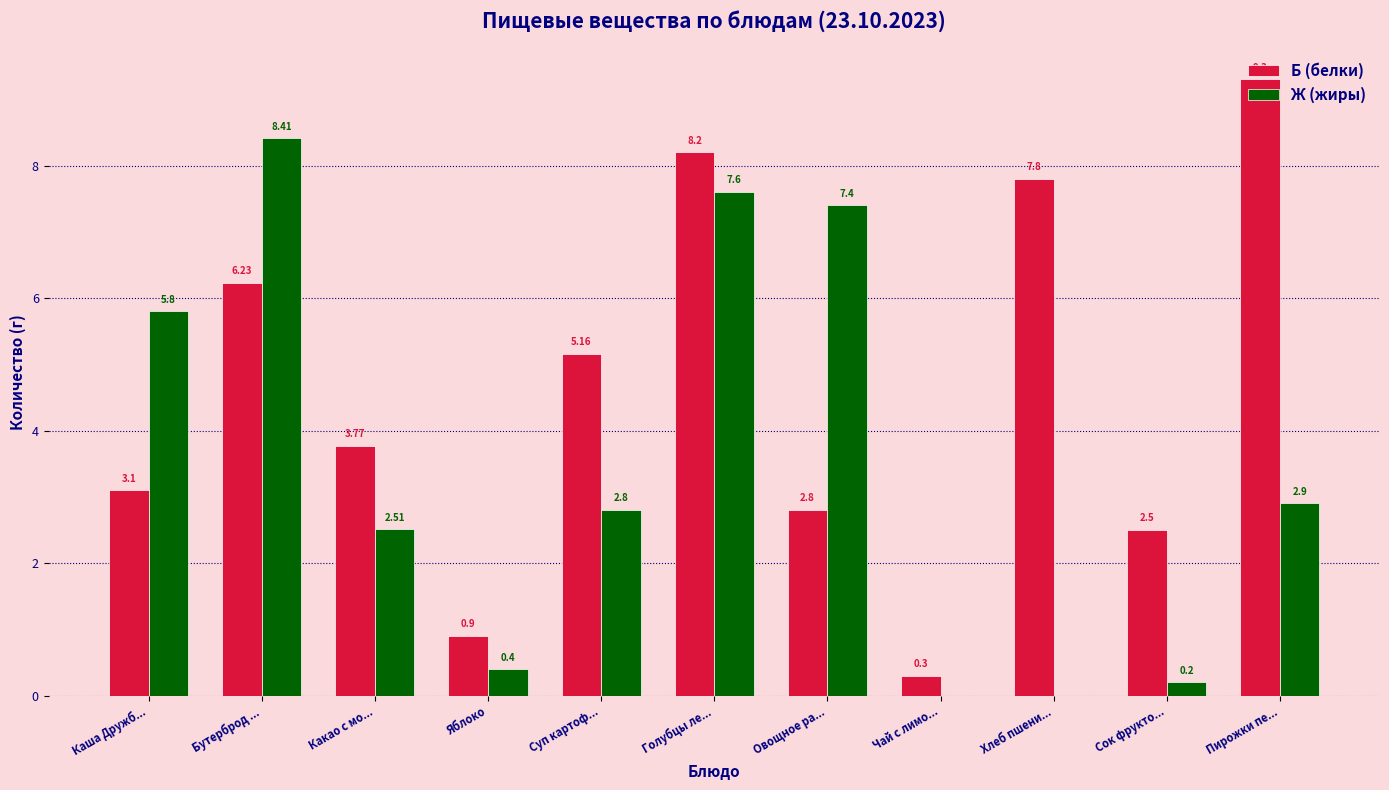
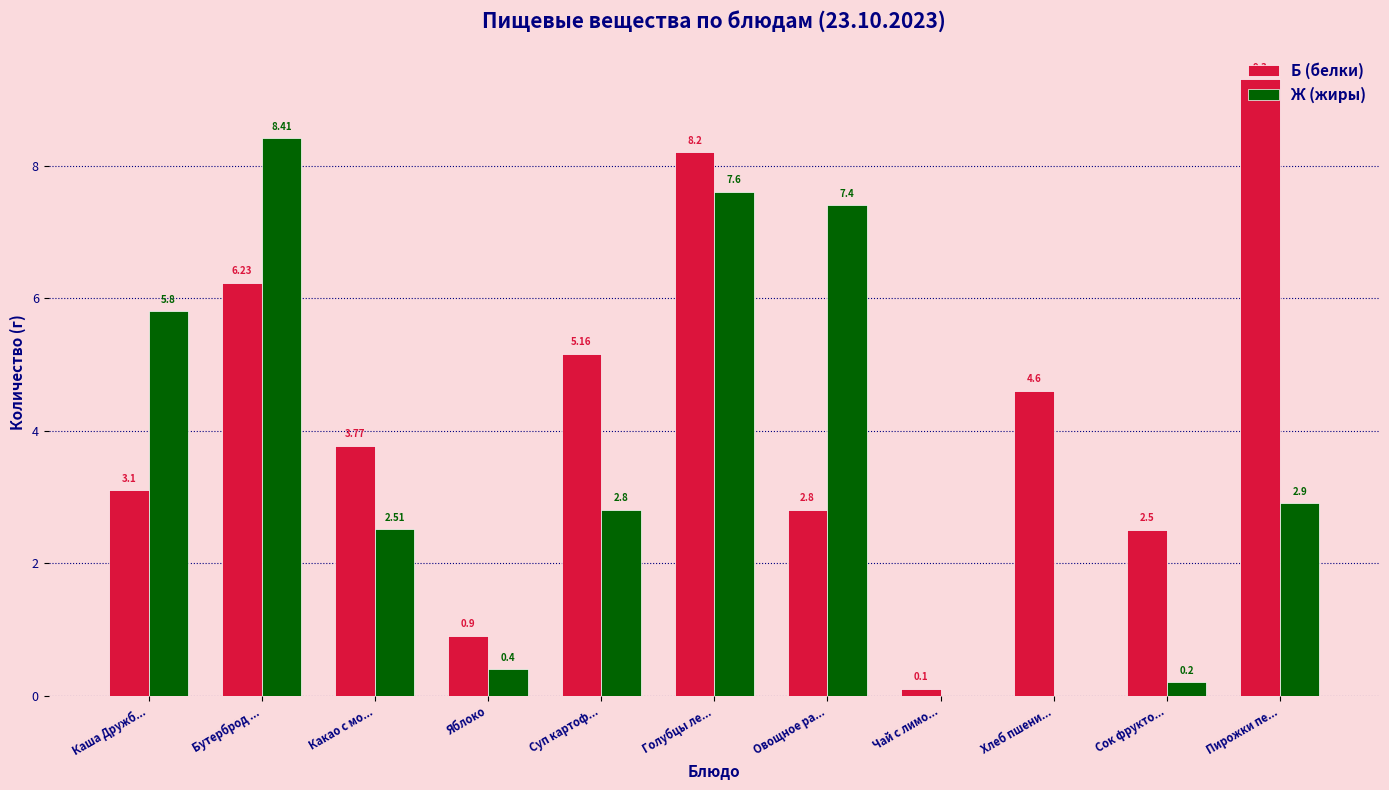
  {
    "Б (белки)": {
      "Каша Дружб...": 3.1,
      "Бутерброд ...": 6.23,
      "Какао с мо...": 3.77,
      "Яблоко": 0.9,
      "Суп картоф...": 5.16,
      "Голубцы ле...": 8.2,
      "Овощное ра...": 2.8,
-     "Чай с лимо...": 0.3,
-     "Хлеб пшени...": 7.8,
+     "Чай с лимо...": 0.1,
+     "Хлеб пшени...": 4.6,
      "Сок фрукто...": 2.5
    },
    "Ж (жиры)": {
      "Каша Дружб...": 5.8,
      "Бутерброд ...": 8.41,
      "Какао с мо...": 2.51,
      "Яблоко": 0.4,
      "Суп картоф...": 2.8,
      "Голубцы ле...": 7.6,
      "Овощное ра...": 7.4,
      "Сок фрукто...": 0.2,
      "Пирожки пе...": 2.9
    }
  }
